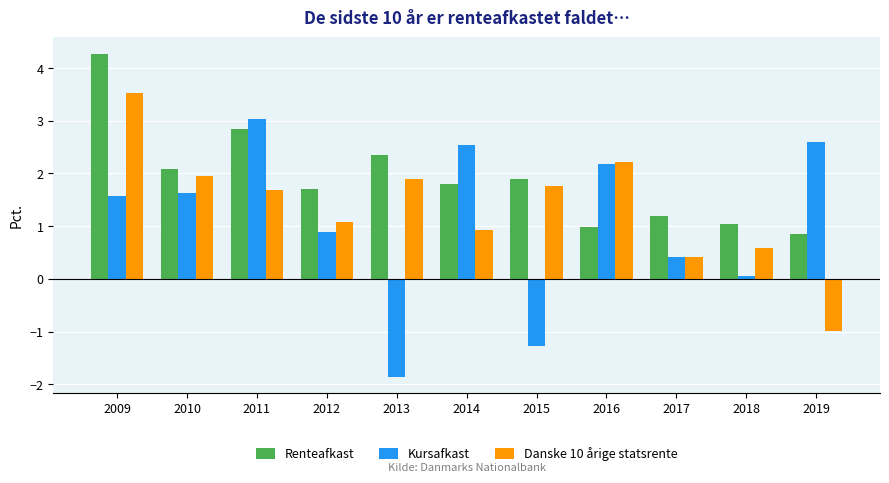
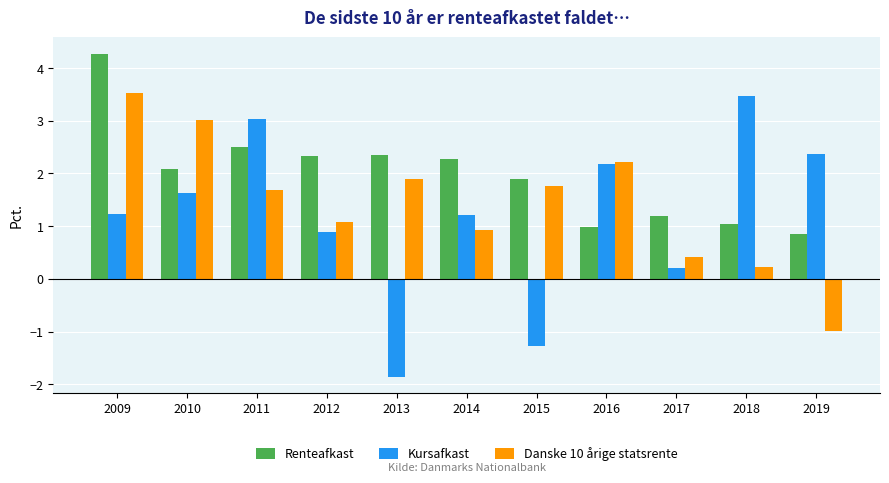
  {
    "Renteafkast": {
      "2009": 4.3,
      "2010": 2.1,
-     "2011": 2.8,
-     "2012": 1.7,
+     "2011": 2.5,
+     "2012": 2.3,
      "2013": 2.3,
-     "2014": 1.8,
+     "2014": 2.3,
      "2015": 1.9,
      "2016": 1.0,
      "2017": 1.2,
      "2018": 1.0,
      "2019": 0.9
    },
    "Kursafkast": {
-     "2009": 1.6,
+     "2009": 1.2,
      "2010": 1.6,
      "2011": 3.0,
      "2012": 0.9,
      "2013": -1.9,
-     "2014": 2.5,
+     "2014": 1.2,
      "2015": -1.3,
      "2016": 2.2,
-     "2017": 0.4,
-     "2018": 0.1,
-     "2019": 2.6
+     "2017": 0.2,
+     "2018": 3.5,
+     "2019": 2.4
    },
    "Danske 10 årige statsrente": {
      "2009": 3.5,
-     "2010": 2.0,
+     "2010": 3.0,
      "2011": 1.7,
      "2012": 1.1,
      "2013": 1.9,
      "2014": 0.9,
      "2015": 1.8,
      "2016": 2.2,
      "2017": 0.4,
-     "2018": 0.6,
+     "2018": 0.2,
      "2019": -1.0
    }
  }
